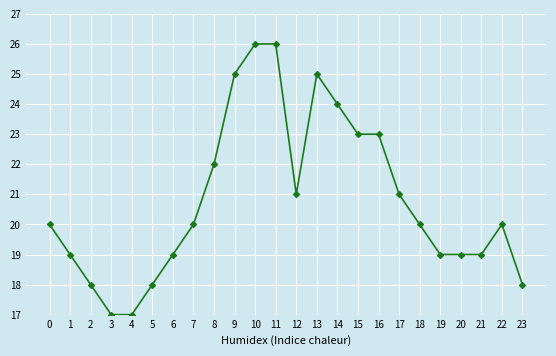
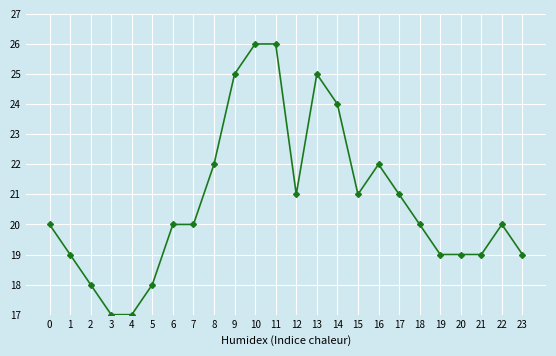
  {
    "0": 20,
    "1": 19,
    "2": 18,
    "3": 17,
    "4": 17,
    "5": 18,
-   "6": 19,
+   "6": 20,
    "7": 20,
    "8": 22,
    "9": 25,
    "10": 26,
    "11": 26,
    "12": 21,
    "13": 25,
    "14": 24,
-   "15": 23,
-   "16": 23,
+   "15": 21,
+   "16": 22,
    "17": 21,
    "18": 20,
    "19": 19,
    "20": 19,
    "21": 19,
    "22": 20,
-   "23": 18
+   "23": 19
  }
